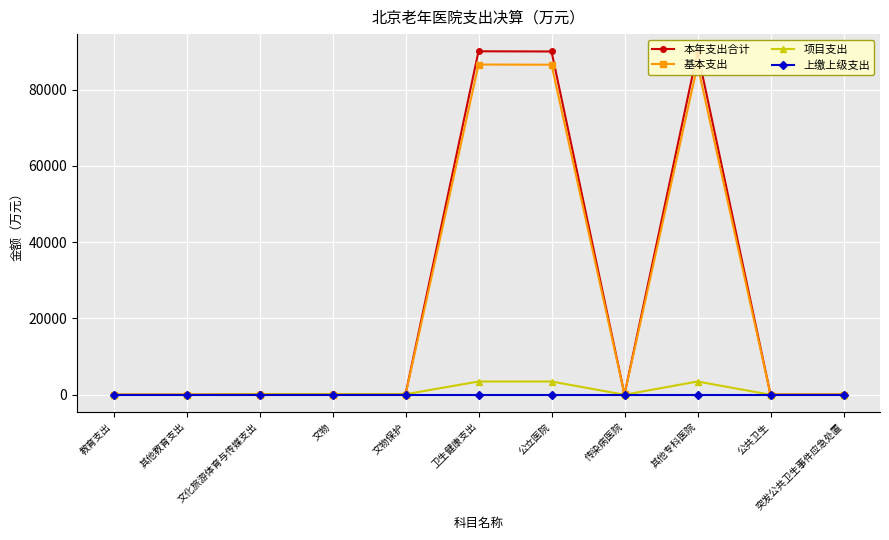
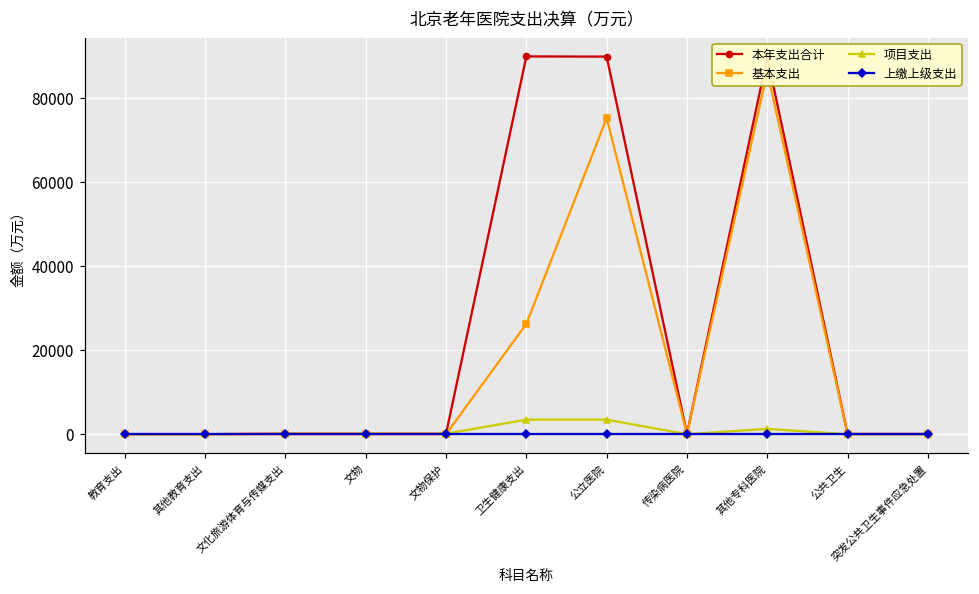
  {
    "本年支出合计": {
      "卫生健康支出": 90000,
      "公立医院": 90000
    },
    "基本支出": {
-     "卫生健康支出": 87000,
-     "公立医院": 86000
+     "卫生健康支出": 26000,
+     "公立医院": 75000
    },
    "项目支出": {
      "卫生健康支出": 3000,
      "公立医院": 3000,
-     "其他专科医院": 3000
+     "其他专科医院": 1000
    },
    "上缴上级支出": {
      "卫生健康支出": 0,
      "公立医院": 0,
      "其他专科医院": 0
    }
  }
